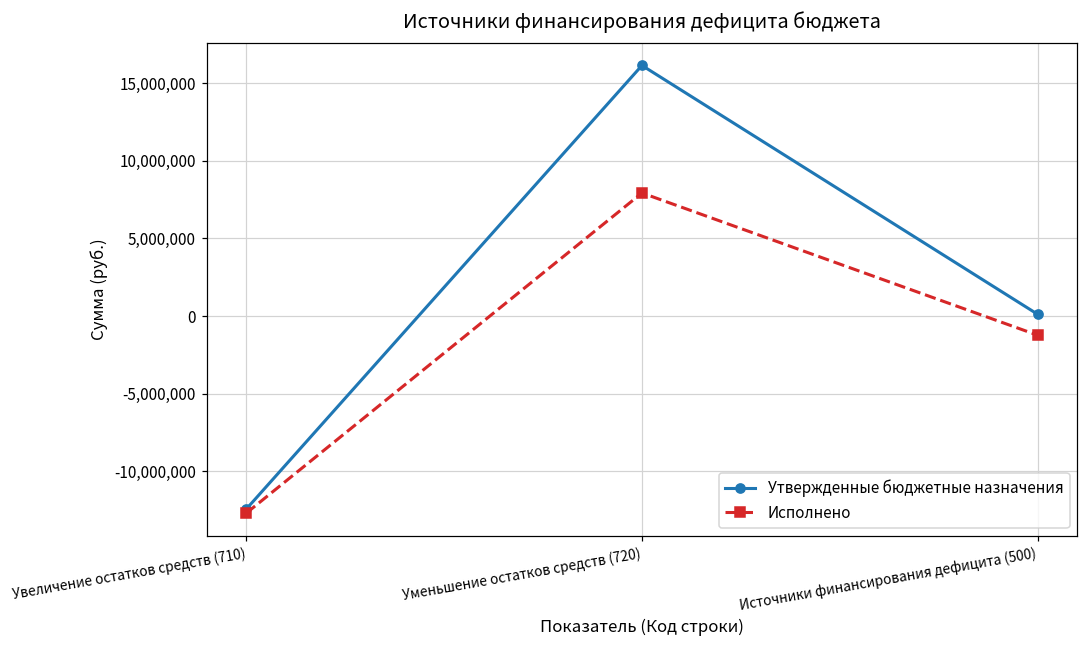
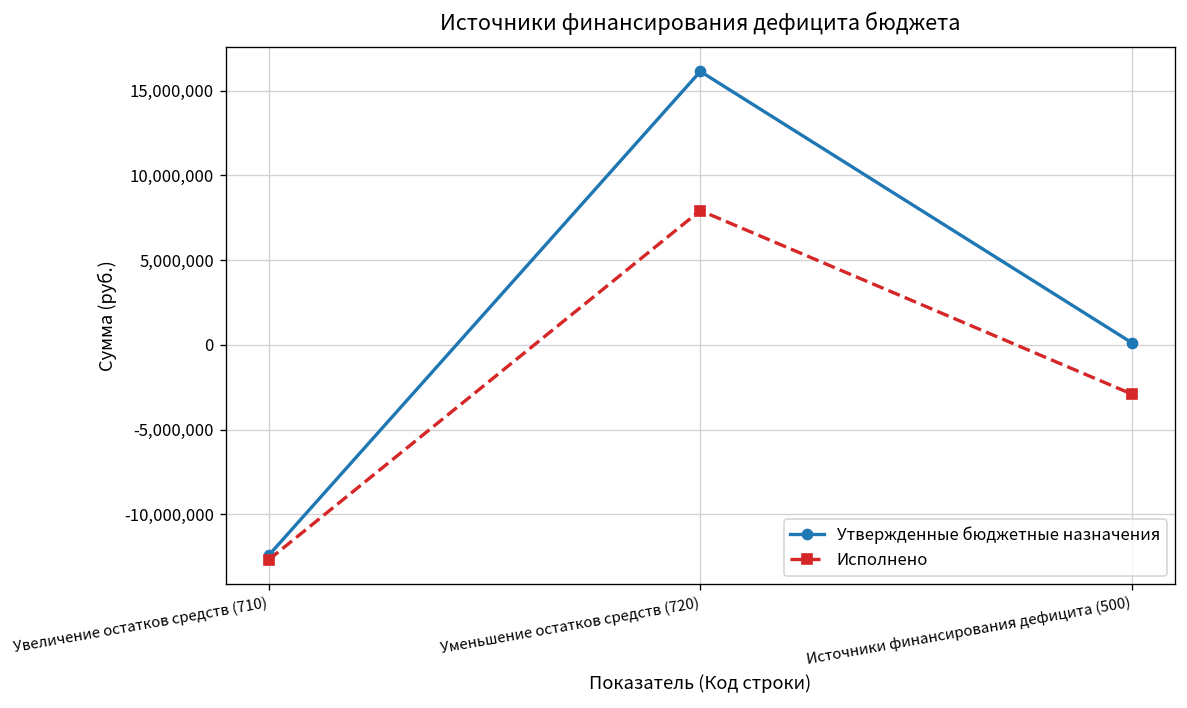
  {
    "Утвержденные бюджетные назначения": {
      "Увеличение остатков средств (710)": "-12,400,000",
      "Уменьшение остатков средств (720)": "16,100,000",
      "Источники финансирования дефицита (500)": "100,000"
    },
    "Исполнено": {
      "Увеличение остатков средств (710)": "-12,700,000",
      "Уменьшение остатков средств (720)": "7,900,000",
-     "Источники финансирования дефицита (500)": "-1,200,000"
+     "Источники финансирования дефицита (500)": "-2,900,000"
    }
  }
